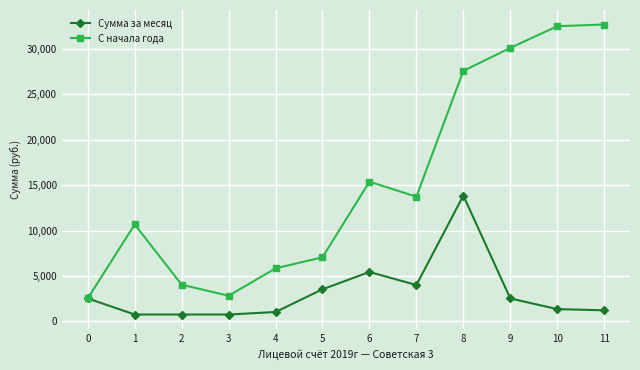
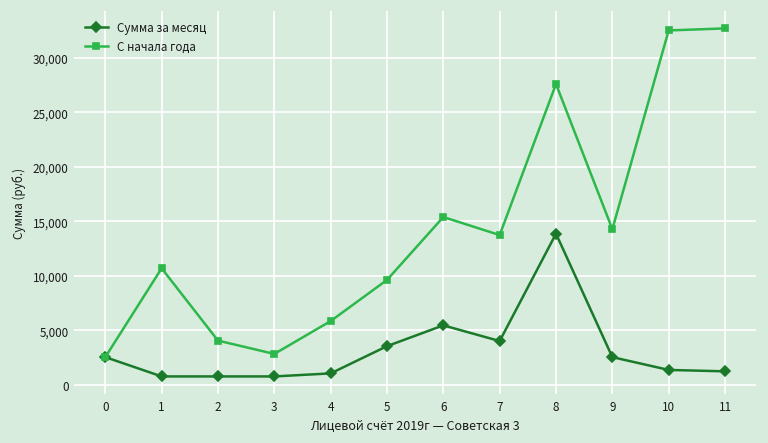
  {
    "Сумма за месяц": {
      "1": "1,000",
      "2": "1,000",
      "3": "1,000",
      "4": "1,000",
      "5": "4,000",
      "6": "5,000",
      "7": "4,000",
      "8": "14,000",
      "9": "3,000",
      "10": "1,000",
      "11": "1,000"
    },
    "С начала года": {
      "1": "11,000",
      "2": "4,000",
      "3": "3,000",
      "4": "6,000",
-     "5": "7,000",
+     "5": "10,000",
      "6": "15,000",
      "7": "14,000",
      "8": "28,000",
-     "9": "30,000",
+     "9": "14,000",
      "10": "33,000",
      "11": "33,000"
    }
  }
